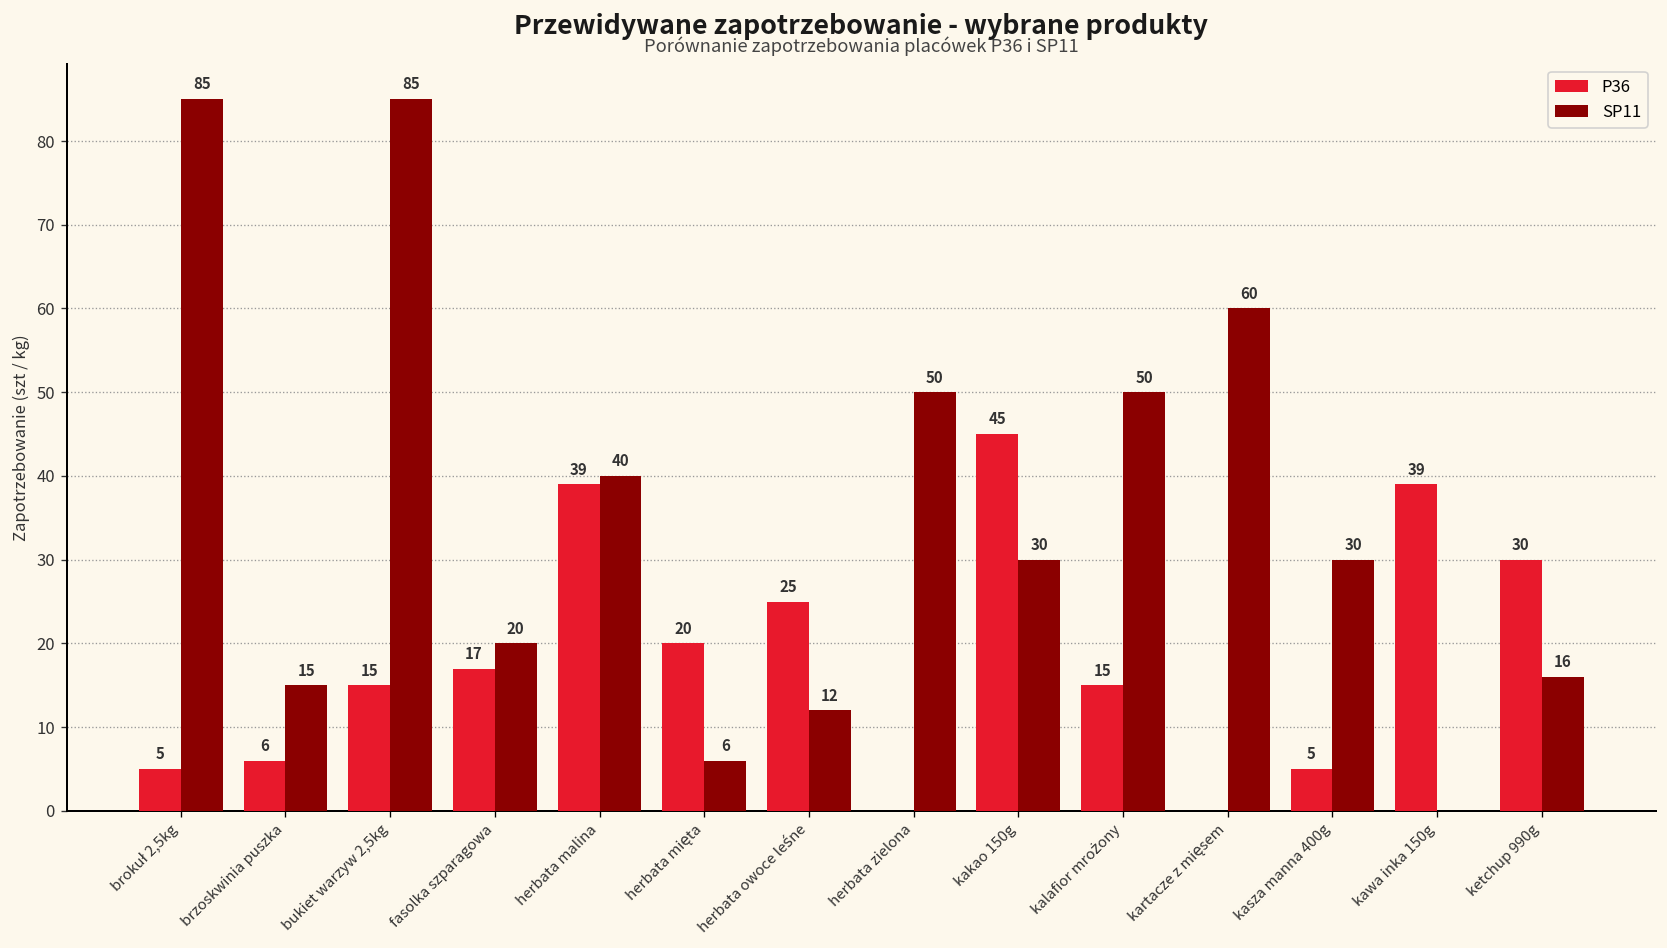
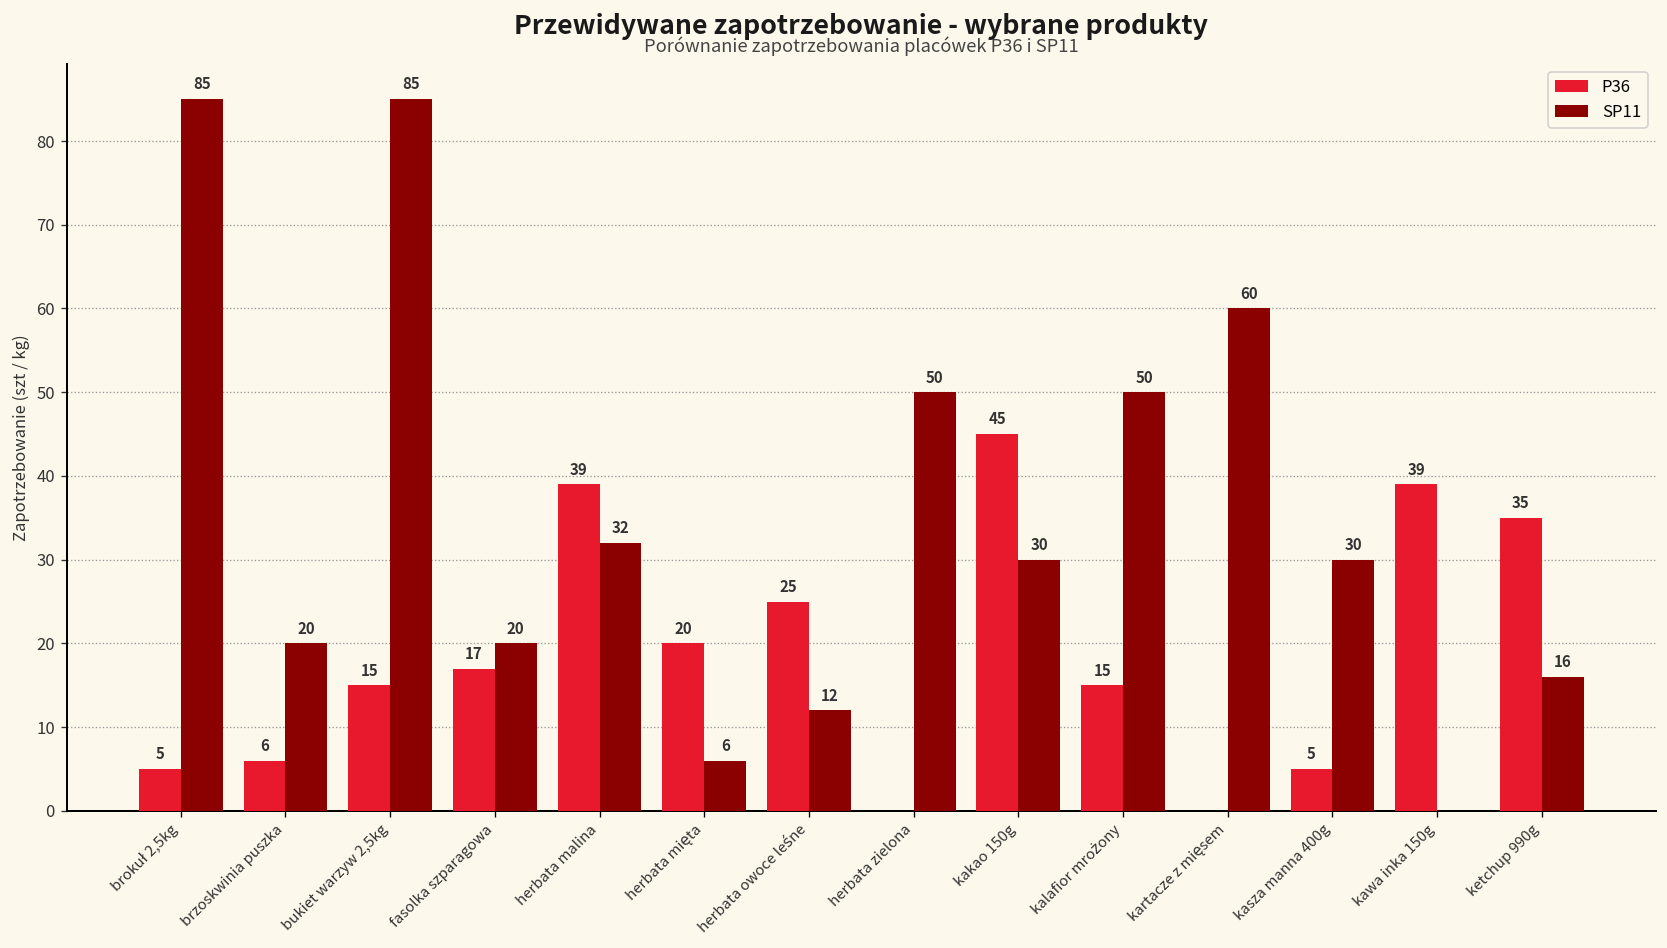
  {
    "P36": {
      "brokuł 2,5kg": 5,
      "brzoskwinia puszka": 6,
      "bukiet warzyw 2,5kg": 15,
      "fasolka szparagowa": 17,
      "herbata malina": 39,
      "herbata mięta": 20,
      "herbata owoce leśne": 25,
      "kakao 150g": 45,
      "kalafior mrożony": 15,
      "kasza manna 400g": 5,
      "kawa inka 150g": 39,
-     "ketchup 990g": 30
+     "ketchup 990g": 35
    },
    "SP11": {
      "brokuł 2,5kg": 85,
-     "brzoskwinia puszka": 15,
+     "brzoskwinia puszka": 20,
      "bukiet warzyw 2,5kg": 85,
      "fasolka szparagowa": 20,
-     "herbata malina": 40,
+     "herbata malina": 32,
      "herbata mięta": 6,
      "herbata owoce leśne": 12,
      "herbata zielona": 50,
      "kakao 150g": 30,
      "kalafior mrożony": 50,
      "kartacze z mięsem": 60,
      "kasza manna 400g": 30,
      "ketchup 990g": 16
    }
  }
